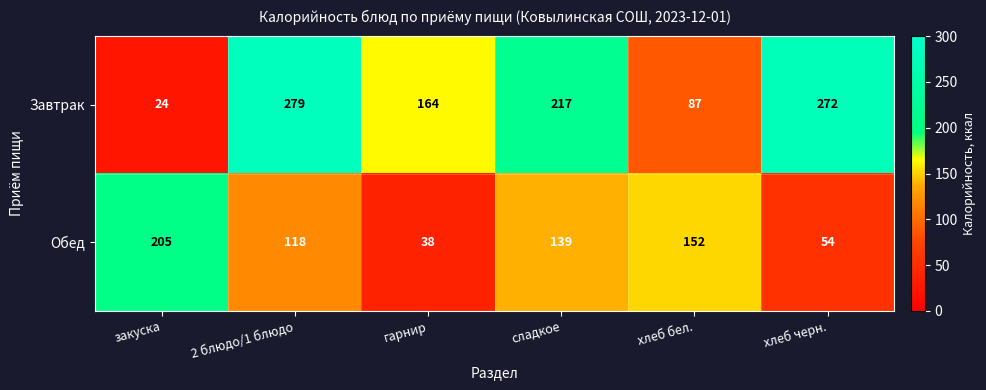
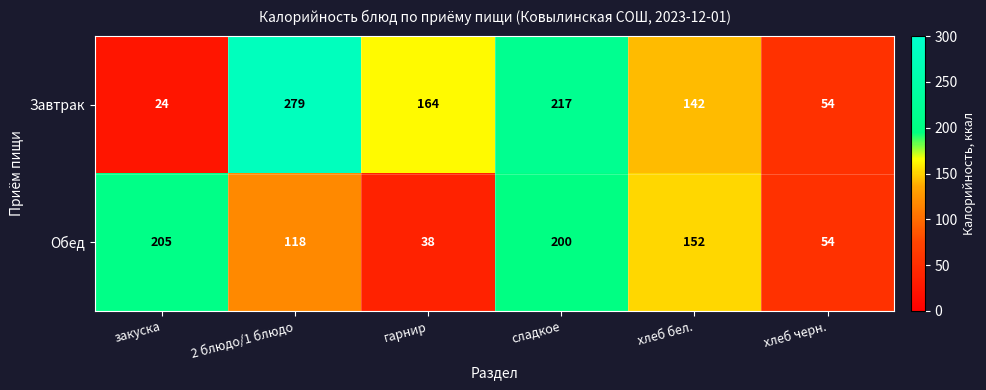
  {
    "Завтрак": {
      "закуска": 24,
      "2 блюдо/1 блюдо": 279,
      "гарнир": 164,
      "сладкое": 217,
-     "хлеб бел.": 87,
-     "хлеб черн.": 272
+     "хлеб бел.": 142,
+     "хлеб черн.": 54
    },
    "Обед": {
      "закуска": 205,
      "2 блюдо/1 блюдо": 118,
      "гарнир": 38,
-     "сладкое": 139,
+     "сладкое": 200,
      "хлеб бел.": 152,
      "хлеб черн.": 54
    }
  }
